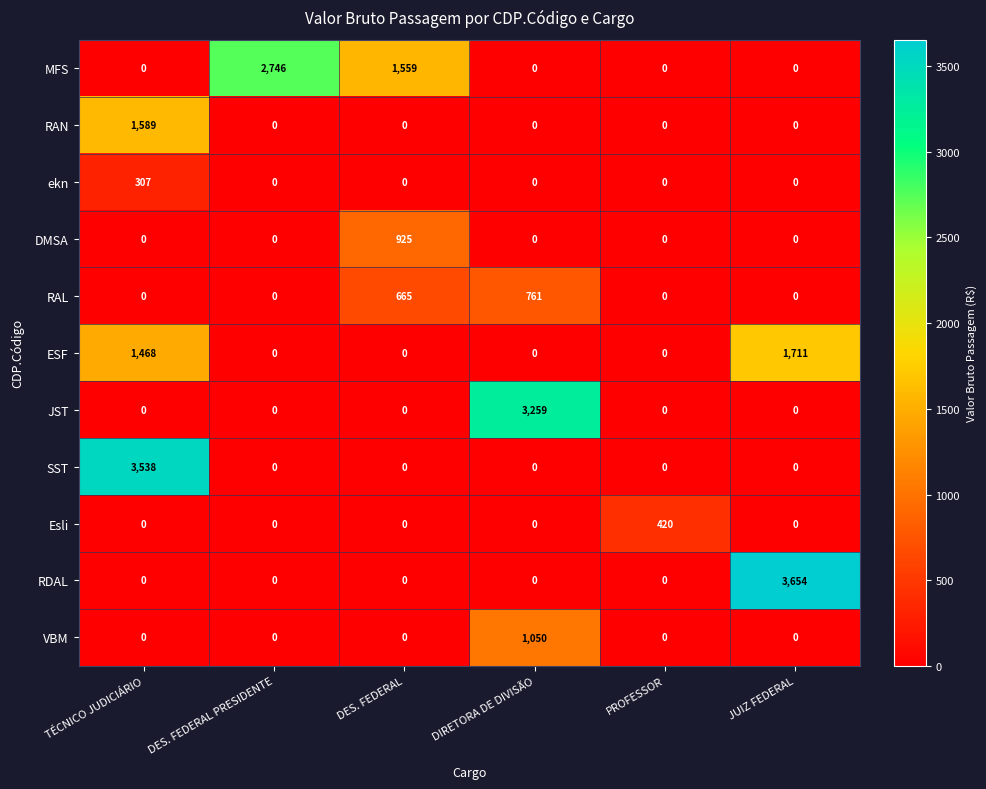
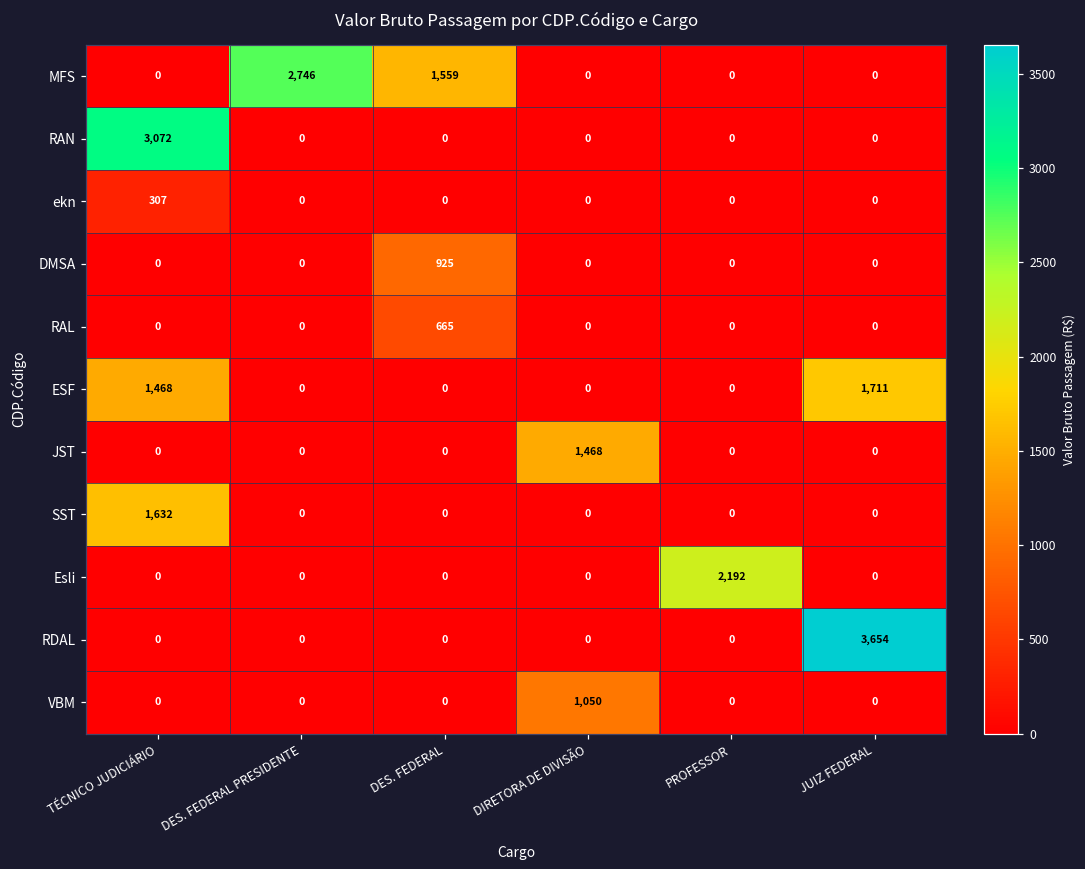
  {
    "MFS": {
      "TÉCNICO JUDICIÁRIO": "0",
      "DES. FEDERAL PRESIDENTE": "2,746",
      "DES. FEDERAL": "1,559",
      "DIRETORA DE DIVISÃO": "0",
      "PROFESSOR": "0",
      "JUIZ FEDERAL": "0"
    },
    "RAN": {
-     "TÉCNICO JUDICIÁRIO": "1,589",
+     "TÉCNICO JUDICIÁRIO": "3,072",
      "DES. FEDERAL PRESIDENTE": "0",
      "DES. FEDERAL": "0",
      "DIRETORA DE DIVISÃO": "0",
      "PROFESSOR": "0",
      "JUIZ FEDERAL": "0"
    },
    "ekn": {
      "TÉCNICO JUDICIÁRIO": "307",
      "DES. FEDERAL PRESIDENTE": "0",
      "DES. FEDERAL": "0",
      "DIRETORA DE DIVISÃO": "0",
      "PROFESSOR": "0",
      "JUIZ FEDERAL": "0"
    },
    "DMSA": {
      "TÉCNICO JUDICIÁRIO": "0",
      "DES. FEDERAL PRESIDENTE": "0",
      "DES. FEDERAL": "925",
      "DIRETORA DE DIVISÃO": "0",
      "PROFESSOR": "0",
      "JUIZ FEDERAL": "0"
    },
    "RAL": {
      "TÉCNICO JUDICIÁRIO": "0",
      "DES. FEDERAL PRESIDENTE": "0",
      "DES. FEDERAL": "665",
-     "DIRETORA DE DIVISÃO": "761",
+     "DIRETORA DE DIVISÃO": "0",
      "PROFESSOR": "0",
      "JUIZ FEDERAL": "0"
    },
    "ESF": {
      "TÉCNICO JUDICIÁRIO": "1,468",
      "DES. FEDERAL PRESIDENTE": "0",
      "DES. FEDERAL": "0",
      "DIRETORA DE DIVISÃO": "0",
      "PROFESSOR": "0",
      "JUIZ FEDERAL": "1,711"
    },
    "JST": {
      "TÉCNICO JUDICIÁRIO": "0",
      "DES. FEDERAL PRESIDENTE": "0",
      "DES. FEDERAL": "0",
-     "DIRETORA DE DIVISÃO": "3,259",
+     "DIRETORA DE DIVISÃO": "1,468",
      "PROFESSOR": "0",
      "JUIZ FEDERAL": "0"
    },
    "SST": {
-     "TÉCNICO JUDICIÁRIO": "3,538",
+     "TÉCNICO JUDICIÁRIO": "1,632",
      "DES. FEDERAL PRESIDENTE": "0",
      "DES. FEDERAL": "0",
      "DIRETORA DE DIVISÃO": "0",
      "PROFESSOR": "0",
      "JUIZ FEDERAL": "0"
    },
    "Esli": {
      "TÉCNICO JUDICIÁRIO": "0",
      "DES. FEDERAL PRESIDENTE": "0",
      "DES. FEDERAL": "0",
      "DIRETORA DE DIVISÃO": "0",
-     "PROFESSOR": "420",
+     "PROFESSOR": "2,192",
      "JUIZ FEDERAL": "0"
    },
    "RDAL": {
      "TÉCNICO JUDICIÁRIO": "0",
      "DES. FEDERAL PRESIDENTE": "0",
      "DES. FEDERAL": "0",
      "DIRETORA DE DIVISÃO": "0",
      "PROFESSOR": "0",
      "JUIZ FEDERAL": "3,654"
    },
    "VBM": {
      "TÉCNICO JUDICIÁRIO": "0",
      "DES. FEDERAL PRESIDENTE": "0",
      "DES. FEDERAL": "0",
      "DIRETORA DE DIVISÃO": "1,050",
      "PROFESSOR": "0",
      "JUIZ FEDERAL": "0"
    }
  }
